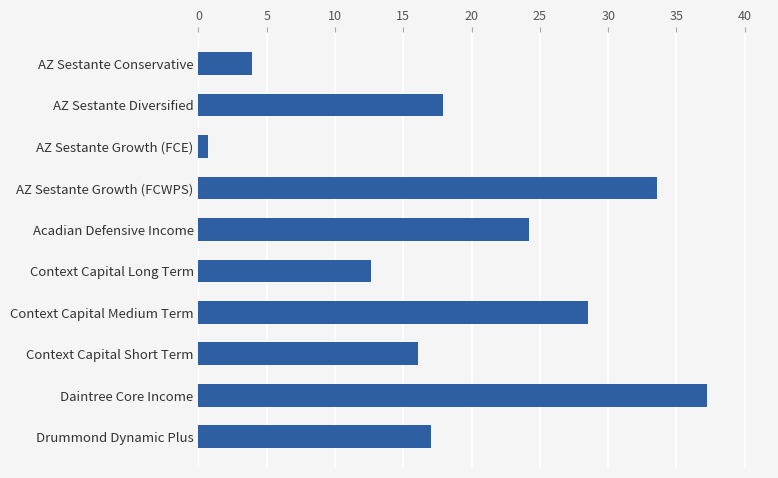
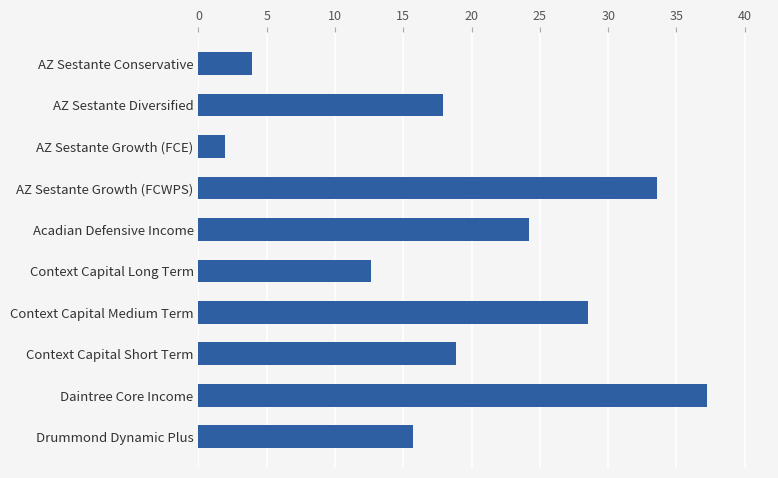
  {
    "AZ Sestante Conservative": 3.9,
    "AZ Sestante Diversified": 17.9,
-   "AZ Sestante Growth (FCE)": 0.7,
+   "AZ Sestante Growth (FCE)": 1.9,
    "AZ Sestante Growth (FCWPS)": 33.6,
    "Acadian Defensive Income": 24.2,
    "Context Capital Long Term": 12.6,
    "Context Capital Medium Term": 28.5,
-   "Context Capital Short Term": 16.1,
+   "Context Capital Short Term": 18.9,
    "Daintree Core Income": 37.3,
-   "Drummond Dynamic Plus": 17.1
+   "Drummond Dynamic Plus": 15.7
  }
